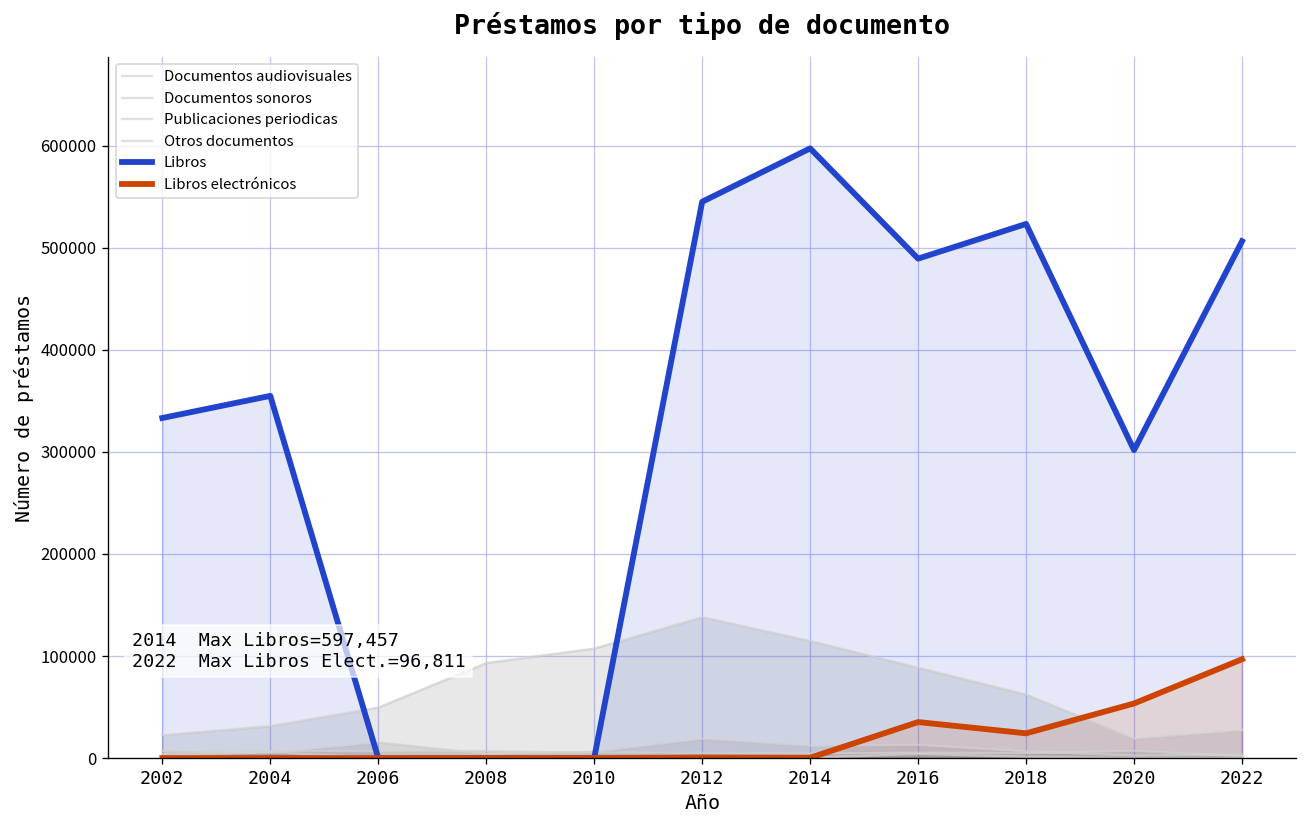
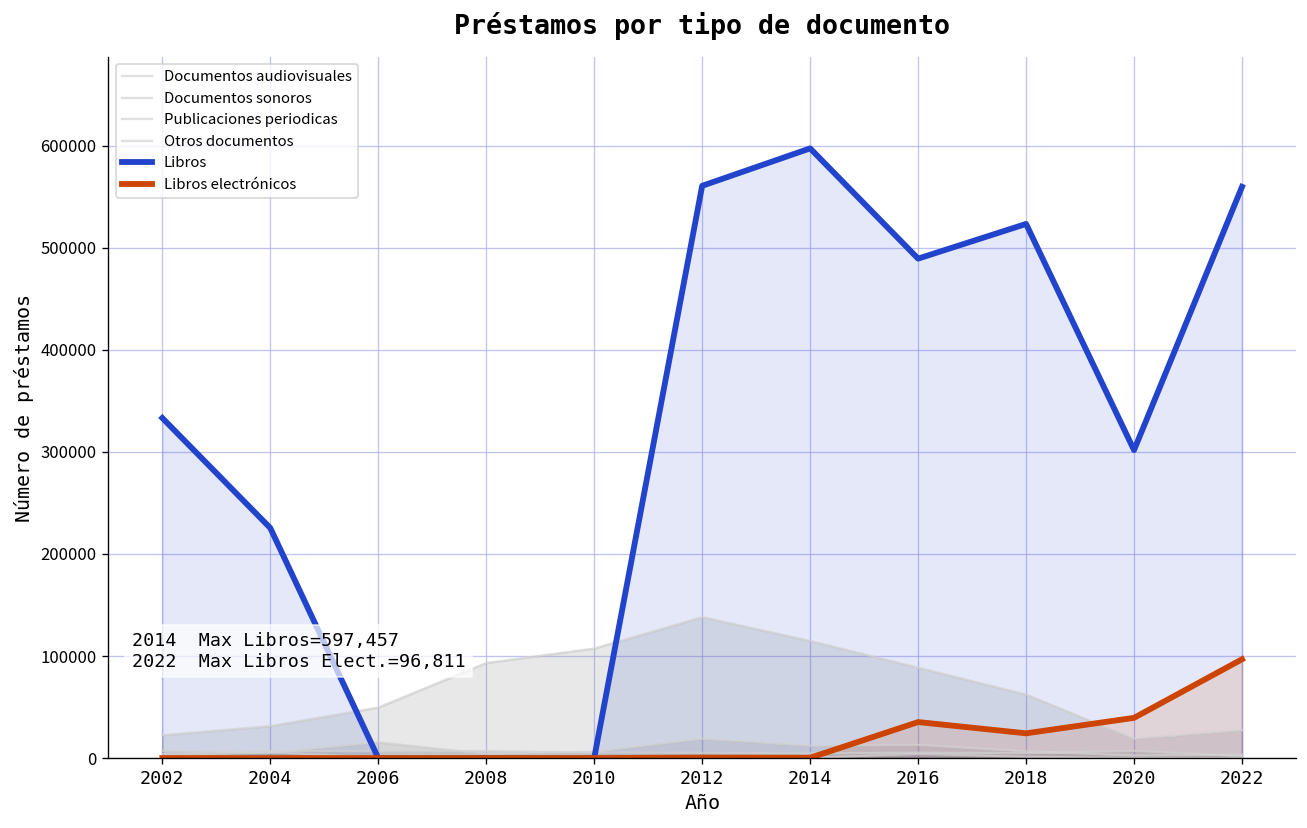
  {
    "Libros": {
      "2002": 330000,
-     "2004": 350000,
-     "2012": 550000,
+     "2004": 230000,
+     "2012": 560000,
      "2014": 600000,
      "2016": 490000,
      "2018": 520000,
      "2020": 300000,
-     "2022": 510000
+     "2022": 560000
    },
    "Libros electrónicos": {
      "2004": 0,
      "2016": 40000,
      "2018": 20000,
-     "2020": 50000,
+     "2020": 40000,
      "2022": 100000
    }
  }
